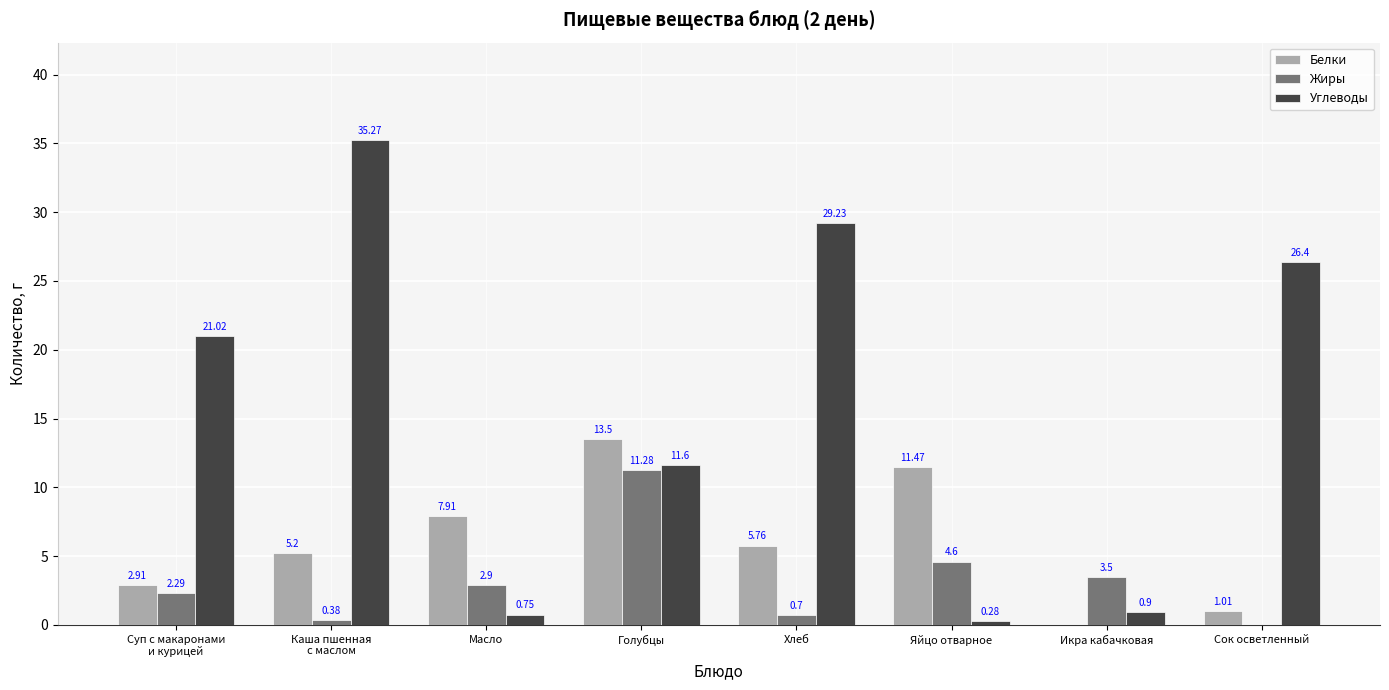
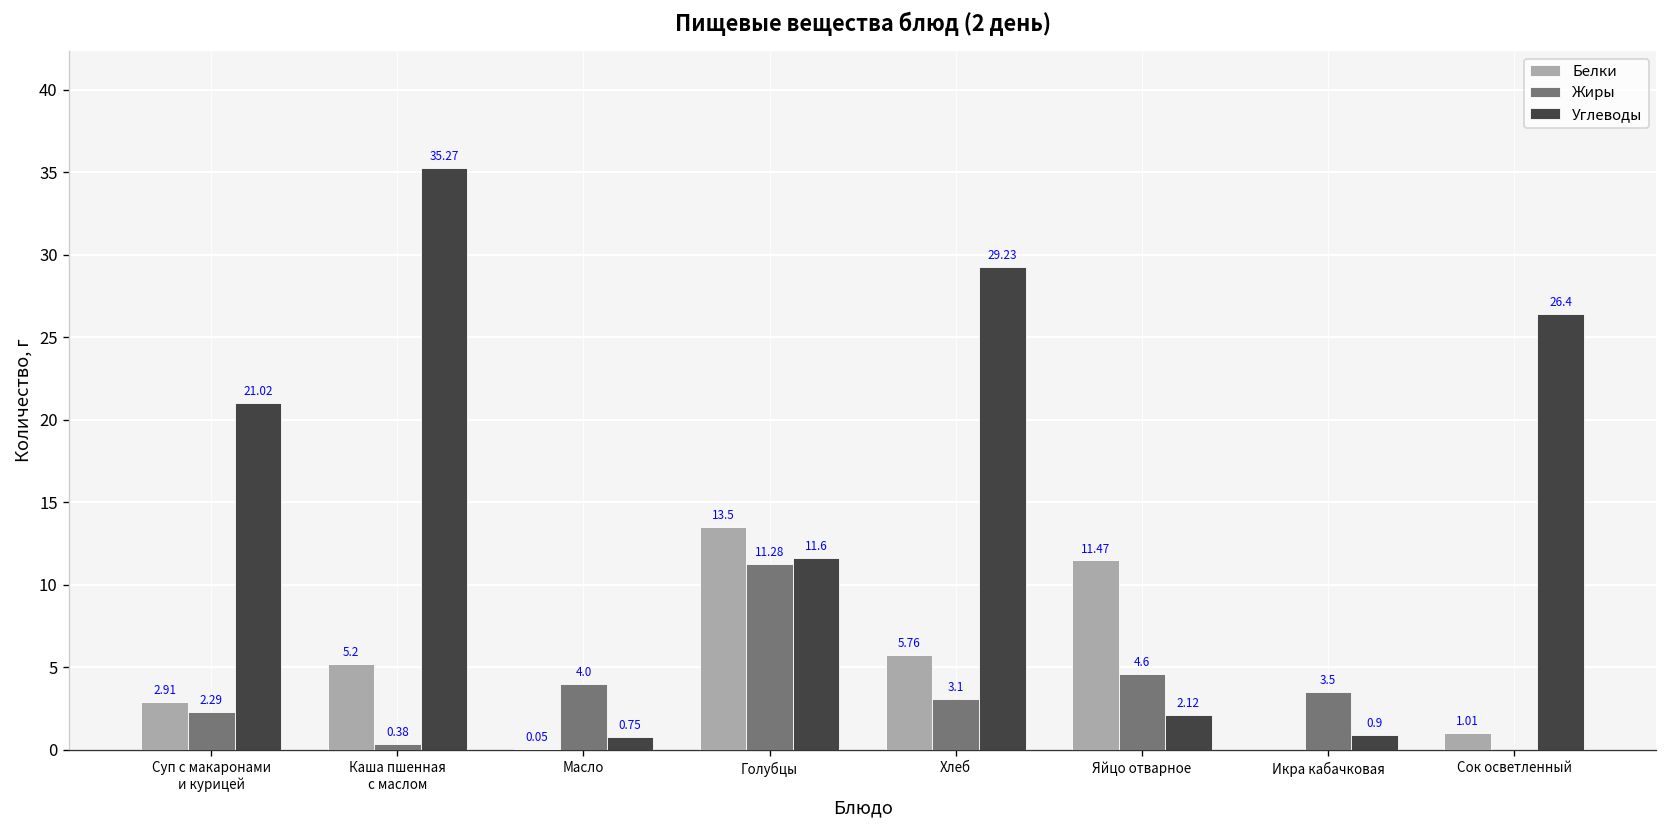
  {
    "Белки": {
      "Суп с макаронами и курицей": 2.91,
      "Каша пшенная с маслом": 5.2,
-     "Масло": 7.91,
+     "Масло": 0.05,
      "Голубцы": 13.5,
      "Хлеб": 5.76,
      "Яйцо отварное": 11.47,
      "Сок осветленный": 1.01
    },
    "Жиры": {
      "Суп с макаронами и курицей": 2.29,
      "Каша пшенная с маслом": 0.38,
-     "Масло": 2.9,
+     "Масло": 4.0,
      "Голубцы": 11.28,
-     "Хлеб": 0.7,
+     "Хлеб": 3.1,
      "Яйцо отварное": 4.6,
      "Икра кабачковая": 3.5
    },
    "Углеводы": {
      "Суп с макаронами и курицей": 21.02,
      "Каша пшенная с маслом": 35.27,
      "Масло": 0.75,
      "Голубцы": 11.6,
      "Хлеб": 29.23,
-     "Яйцо отварное": 0.28,
+     "Яйцо отварное": 2.12,
      "Икра кабачковая": 0.9,
      "Сок осветленный": 26.4
    }
  }
